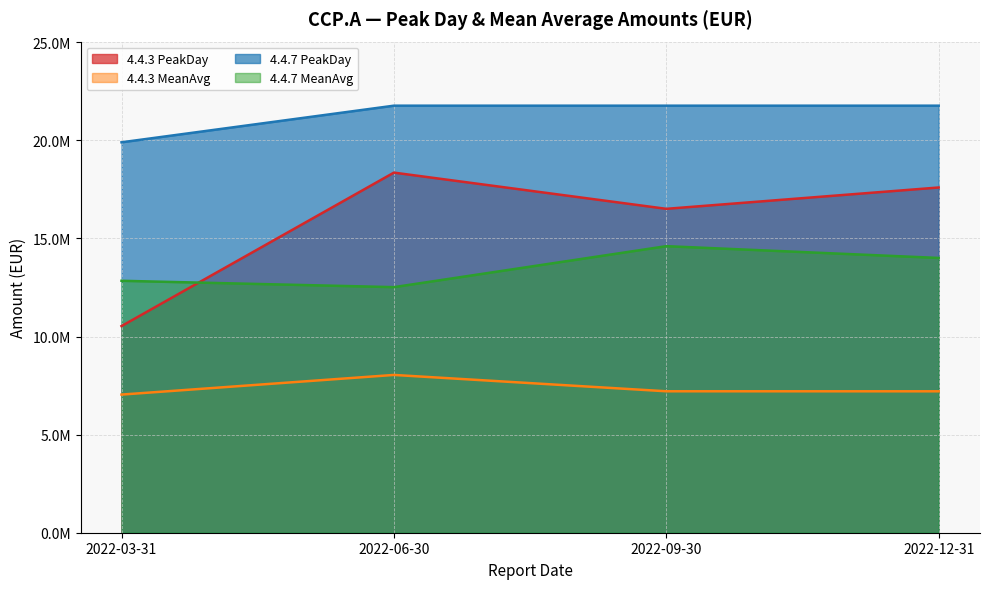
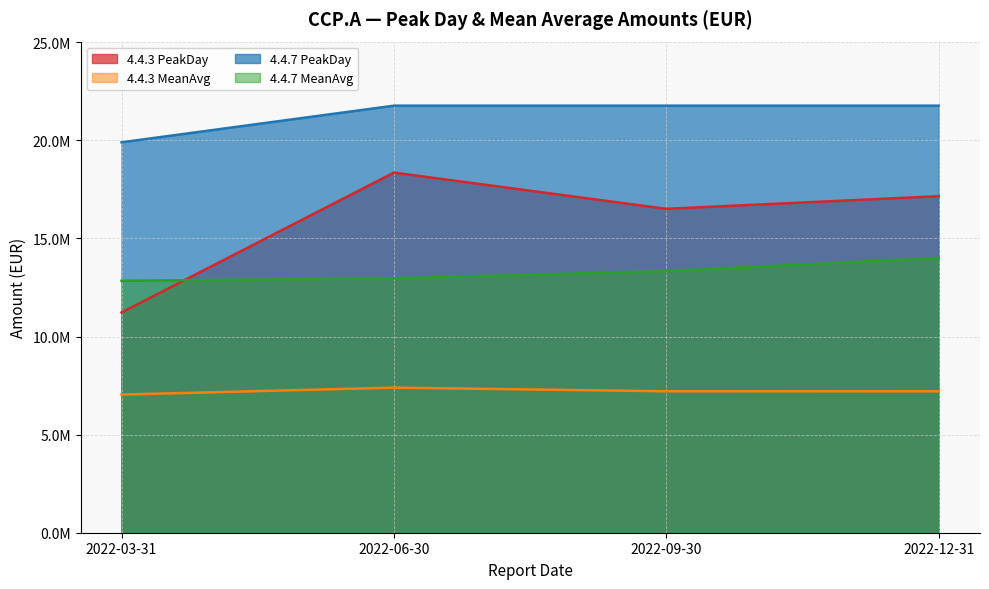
  {
    "4.4.3 PeakDay": {
-     "2022-03-31": 10500000,
+     "2022-03-31": 11200000,
      "2022-06-30": 18400000,
      "2022-09-30": 16500000,
-     "2022-12-31": 17600000
+     "2022-12-31": 17200000
    },
    "4.4.3 MeanAvg": {
      "2022-03-31": 7000000,
-     "2022-06-30": 8000000,
+     "2022-06-30": 7400000,
      "2022-09-30": 7200000,
      "2022-12-31": 7200000
    },
    "4.4.7 PeakDay": {
      "2022-03-31": 19900000,
      "2022-06-30": 21800000,
      "2022-09-30": 21800000,
      "2022-12-31": 21800000
    },
    "4.4.7 MeanAvg": {
      "2022-03-31": 12800000,
-     "2022-06-30": 12500000,
-     "2022-09-30": 14600000,
+     "2022-06-30": 13000000,
+     "2022-09-30": 13300000,
      "2022-12-31": 14000000
    }
  }
